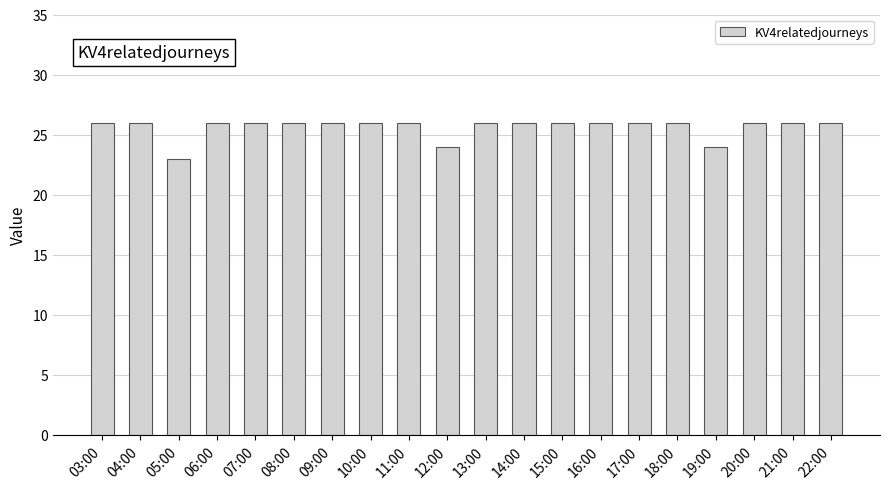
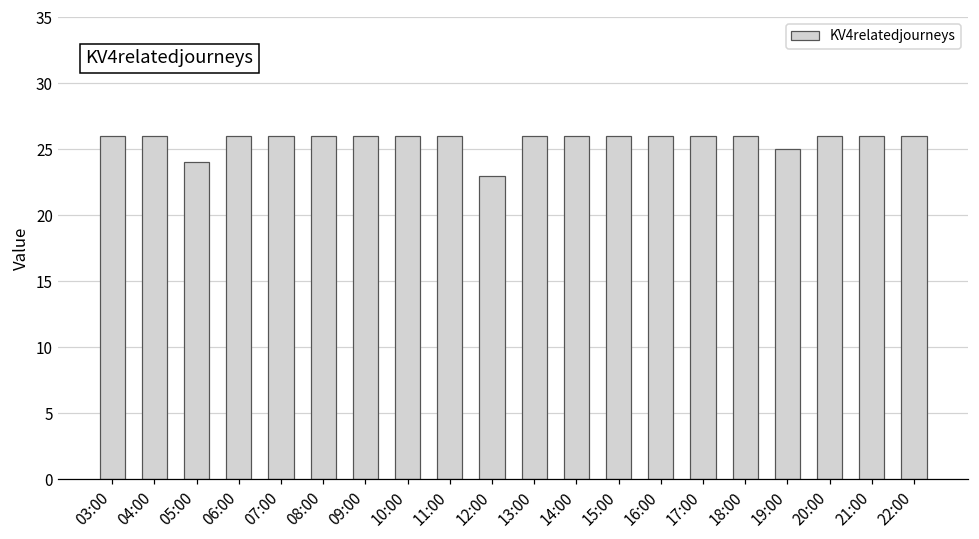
  {
    "03:00": 26,
    "04:00": 26,
-   "05:00": 23,
+   "05:00": 24,
    "06:00": 26,
    "07:00": 26,
    "08:00": 26,
    "09:00": 26,
    "10:00": 26,
    "11:00": 26,
-   "12:00": 24,
+   "12:00": 23,
    "13:00": 26,
    "14:00": 26,
    "15:00": 26,
    "16:00": 26,
    "17:00": 26,
    "18:00": 26,
-   "19:00": 24,
+   "19:00": 25,
    "20:00": 26,
    "21:00": 26,
    "22:00": 26
  }
